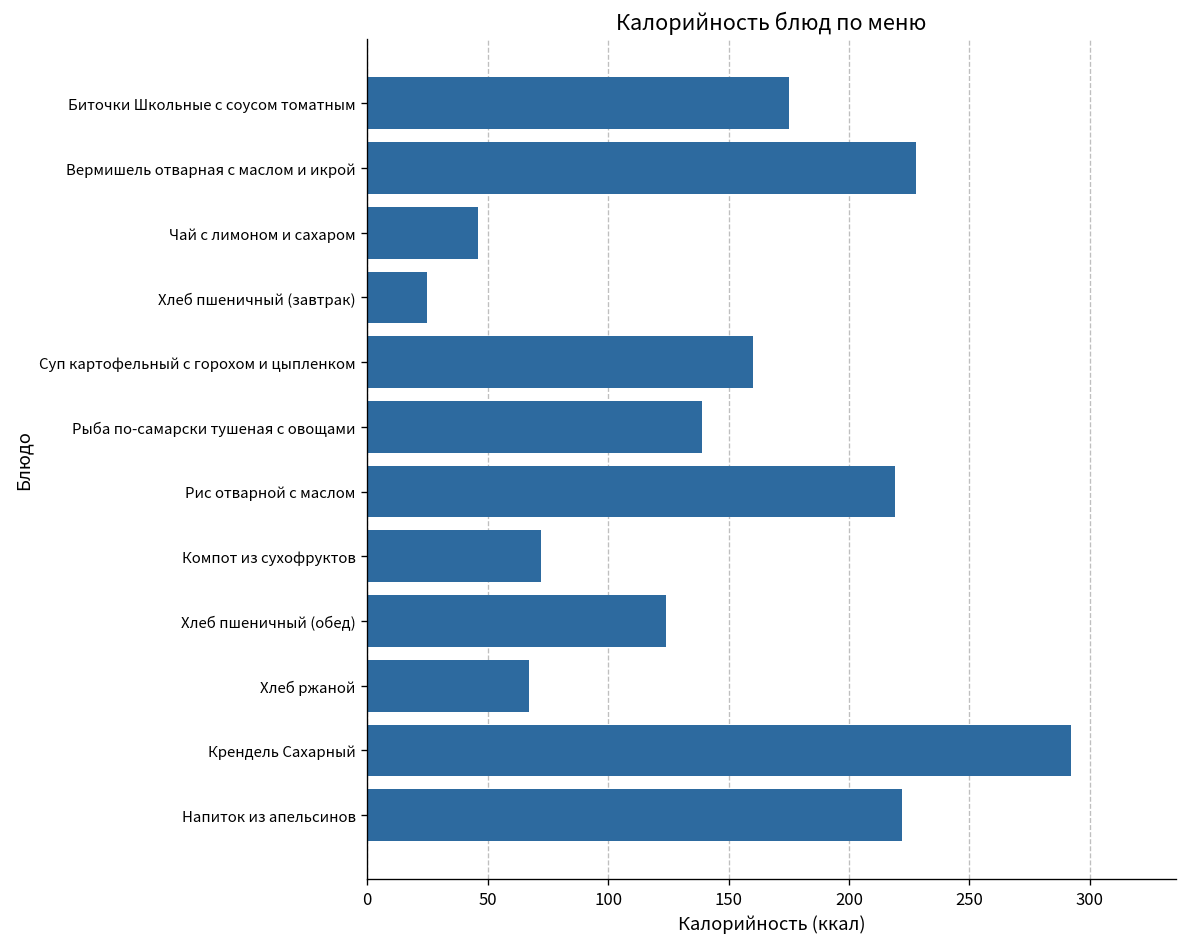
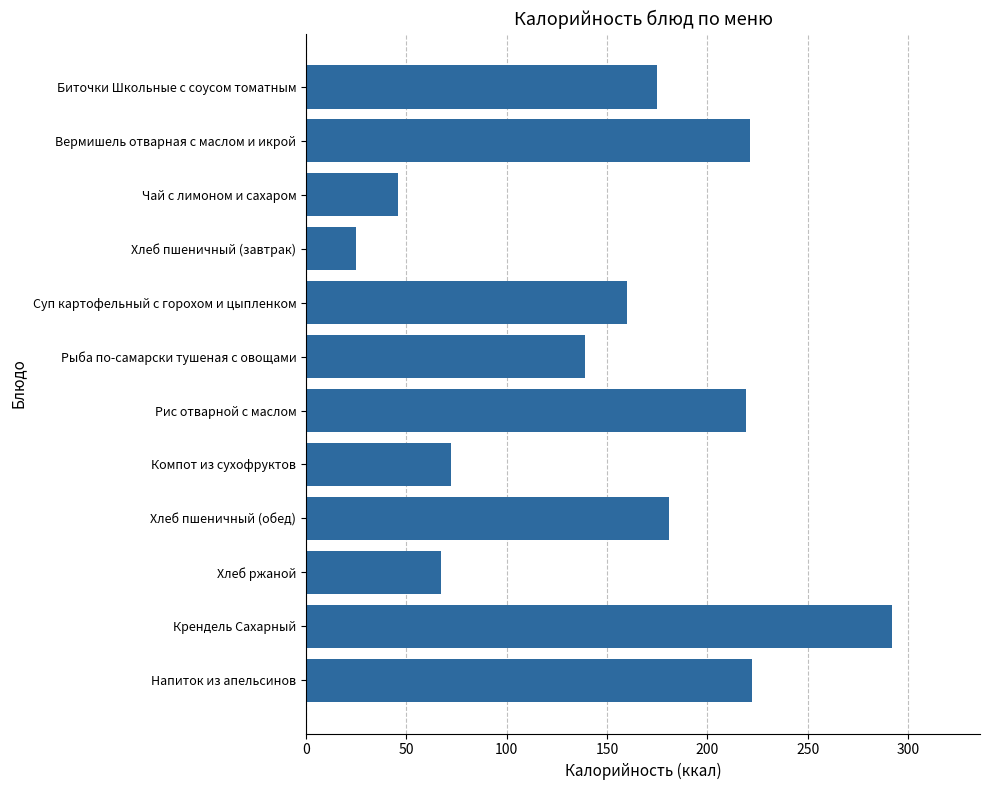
  {
    "Биточки Школьные с соусом томатным": 175,
-   "Вермишель отварная с маслом и икрой": 228,
+   "Вермишель отварная с маслом и икрой": 221,
    "Чай с лимоном и сахаром": 46,
    "Хлеб пшеничный (завтрак)": 25,
    "Суп картофельный с горохом и цыпленком": 160,
    "Рыба по-самарски тушеная с овощами": 139,
    "Рис отварной с маслом": 219,
    "Компот из сухофруктов": 72,
-   "Хлеб пшеничный (обед)": 124,
+   "Хлеб пшеничный (обед)": 181,
    "Хлеб ржаной": 67,
    "Крендель Сахарный": 292,
    "Напиток из апельсинов": 222
  }
